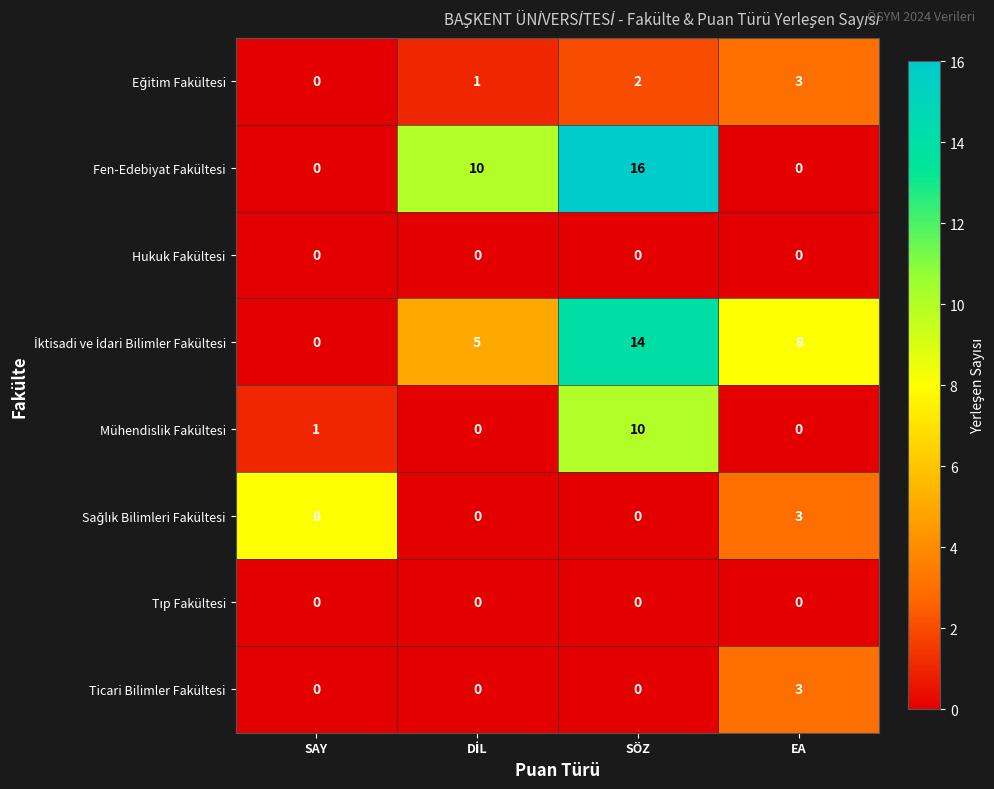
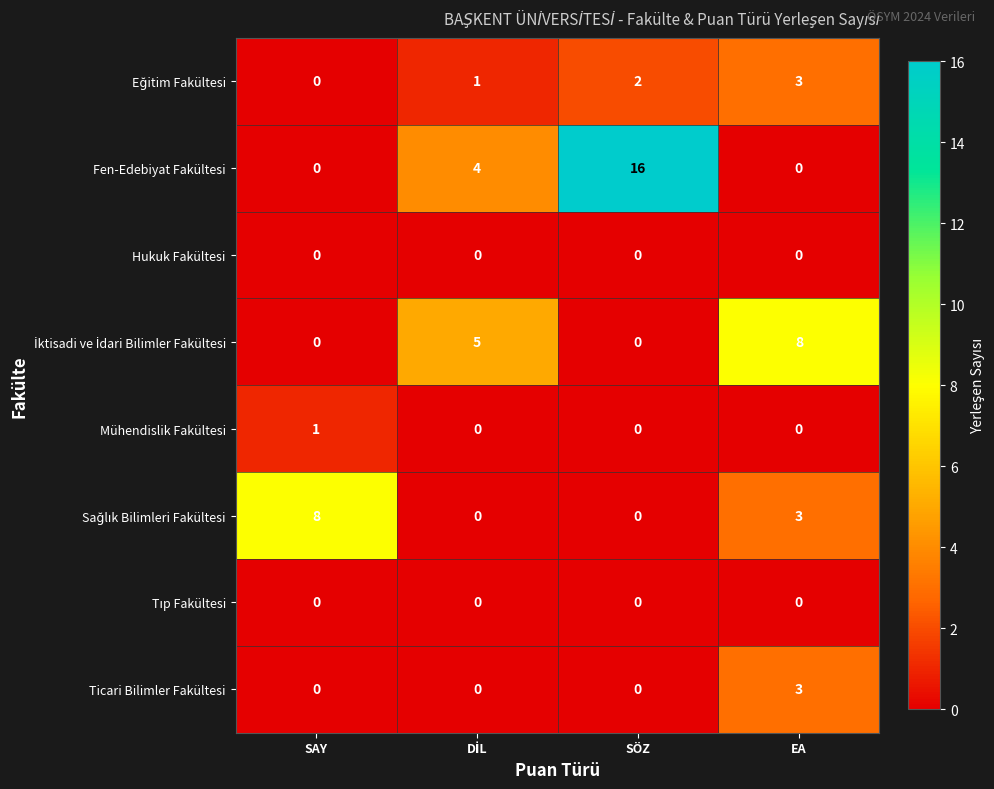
  {
    "Eğitim Fakültesi": {
      "SAY": 0,
      "DİL": 1,
      "SÖZ": 2,
      "EA": 3
    },
    "Fen-Edebiyat Fakültesi": {
      "SAY": 0,
-     "DİL": 10,
+     "DİL": 4,
      "SÖZ": 16,
      "EA": 0
    },
    "Hukuk Fakültesi": {
      "SAY": 0,
      "DİL": 0,
      "SÖZ": 0,
      "EA": 0
    },
    "İktisadi ve İdari Bilimler Fakültesi": {
      "SAY": 0,
      "DİL": 5,
-     "SÖZ": 14,
+     "SÖZ": 0,
      "EA": 8
    },
    "Mühendislik Fakültesi": {
      "SAY": 1,
      "DİL": 0,
-     "SÖZ": 10,
+     "SÖZ": 0,
      "EA": 0
    },
    "Sağlık Bilimleri Fakültesi": {
      "SAY": 8,
      "DİL": 0,
      "SÖZ": 0,
      "EA": 3
    },
    "Tıp Fakültesi": {
      "SAY": 0,
      "DİL": 0,
      "SÖZ": 0,
      "EA": 0
    },
    "Ticari Bilimler Fakültesi": {
      "SAY": 0,
      "DİL": 0,
      "SÖZ": 0,
      "EA": 3
    }
  }
